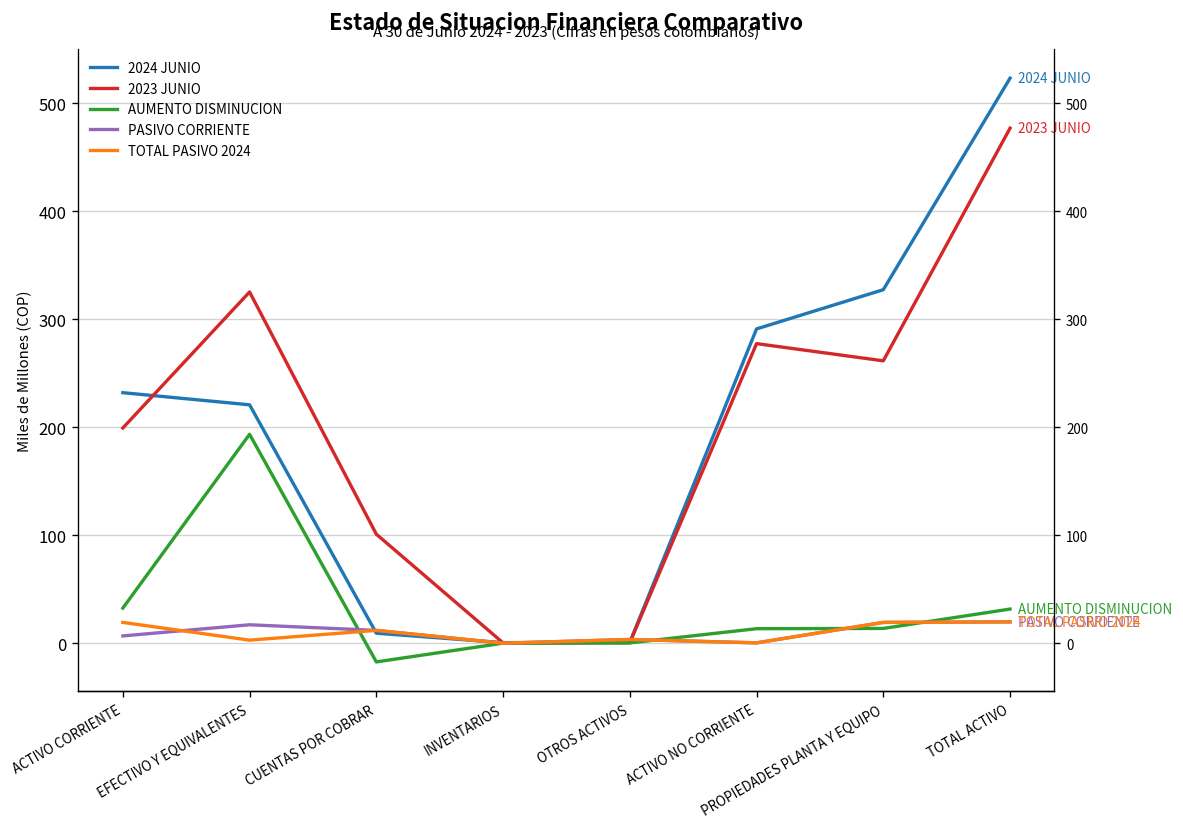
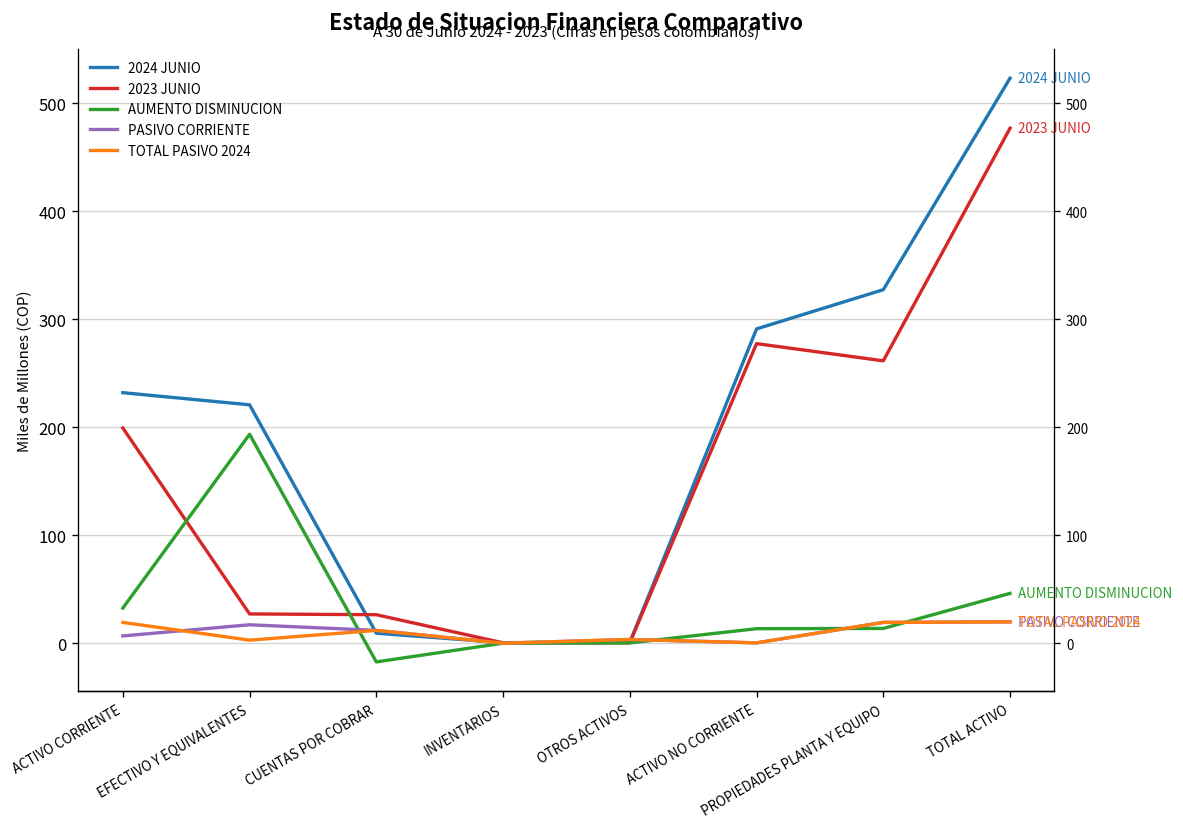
  {
    "2024 JUNIO": {
      "ACTIVO CORRIENTE": 230,
      "EFECTIVO Y EQUIVALENTES": 220,
      "ACTIVO NO CORRIENTE": 290,
      "PROPIEDADES PLANTA Y EQUIPO": 330
    },
    "2023 JUNIO": {
      "ACTIVO CORRIENTE": 200,
-     "EFECTIVO Y EQUIVALENTES": 330,
-     "CUENTAS POR COBRAR": 100,
+     "EFECTIVO Y EQUIVALENTES": 30,
+     "CUENTAS POR COBRAR": 30,
      "ACTIVO NO CORRIENTE": 280,
      "PROPIEDADES PLANTA Y EQUIPO": 260
    },
    "AUMENTO DISMINUCION": {
      "ACTIVO CORRIENTE": 30,
      "EFECTIVO Y EQUIVALENTES": 190,
      "CUENTAS POR COBRAR": -20,
      "ACTIVO NO CORRIENTE": 10,
      "PROPIEDADES PLANTA Y EQUIPO": 10,
-     "TOTAL ACTIVO": 30
+     "TOTAL ACTIVO": 50
    },
    "PASIVO CORRIENTE": {
      "ACTIVO CORRIENTE": 10,
      "EFECTIVO Y EQUIVALENTES": 20
    },
    "TOTAL PASIVO 2024": {
      "ACTIVO CORRIENTE": 20,
      "EFECTIVO Y EQUIVALENTES": 0
    }
  }
